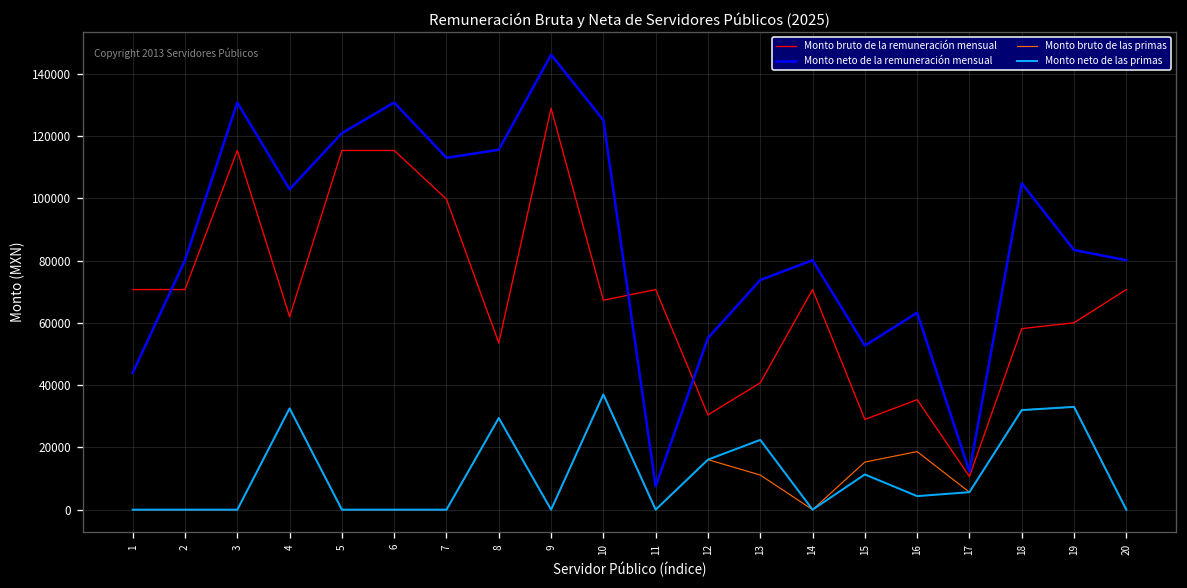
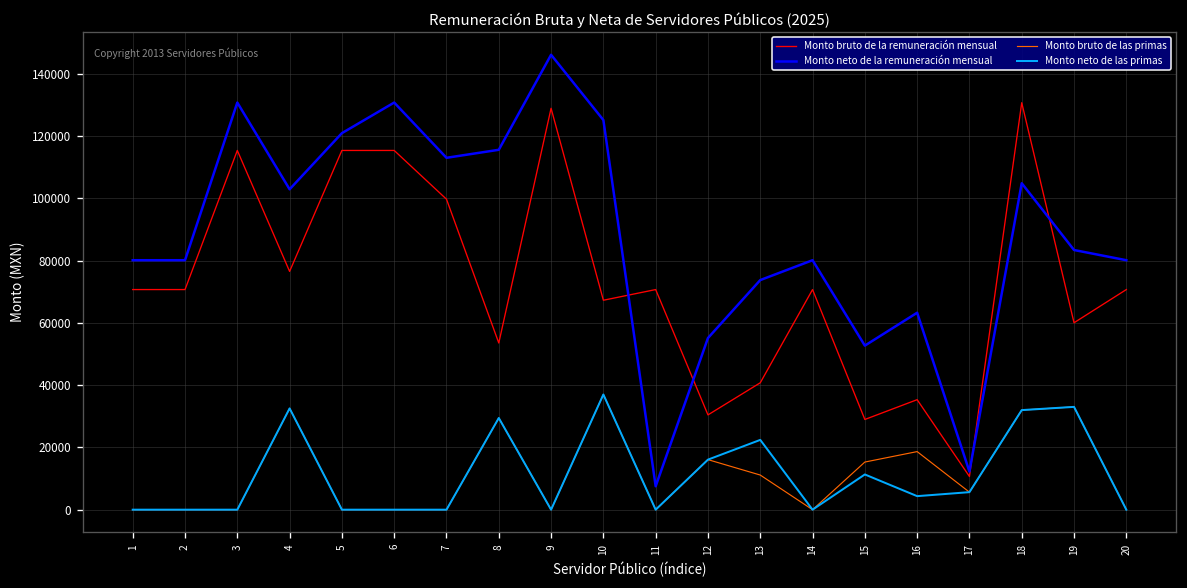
  {
    "Monto bruto de la remuneración mensual": {
      "1": 71000,
      "2": 71000,
      "3": 115000,
-     "4": 62000,
+     "4": 77000,
      "5": 115000,
      "6": 115000,
      "7": 100000,
      "8": 54000,
      "9": 129000,
      "10": 67000,
      "11": 71000,
      "12": 30000,
      "13": 41000,
      "14": 71000,
      "15": 29000,
      "16": 35000,
      "17": 11000,
-     "18": 58000,
+     "18": 131000,
      "19": 60000,
      "20": 71000
    },
    "Monto neto de la remuneración mensual": {
-     "1": 44000,
+     "1": 80000,
      "2": 80000,
      "3": 131000,
      "4": 103000,
      "5": 121000,
      "6": 131000,
      "7": 113000,
      "8": 116000,
      "9": 146000,
      "10": 125000,
      "11": 8000,
      "12": 55000,
      "13": 74000,
      "14": 80000,
      "15": 53000,
      "16": 63000,
      "17": 12000,
      "18": 105000,
      "19": 83000,
      "20": 80000
    },
    "Monto bruto de las primas": {
      "13": 11000,
      "15": 15000,
      "16": 19000
    },
    "Monto neto de las primas": {
      "13": 22000,
      "15": 11000,
      "16": 4000
    }
  }
